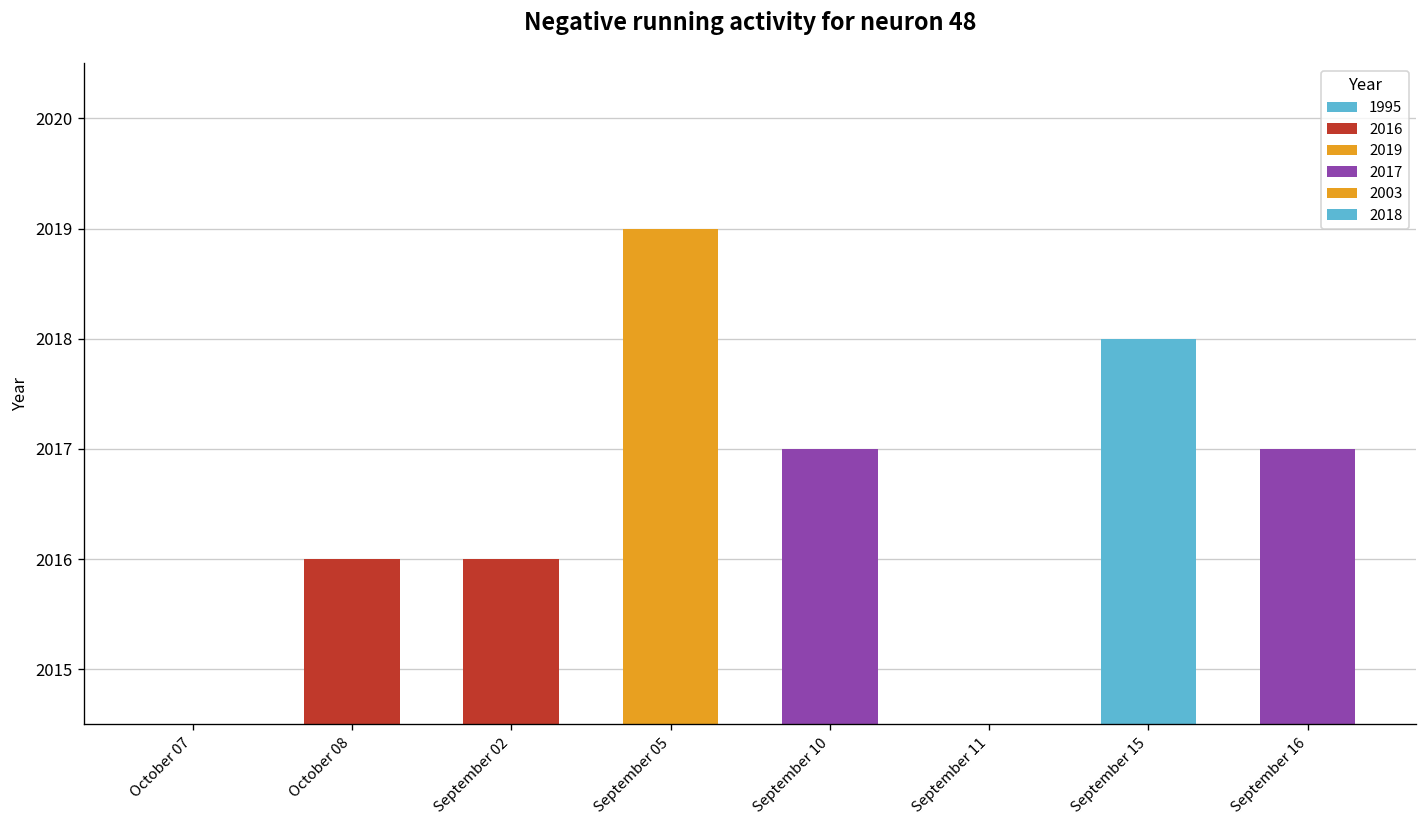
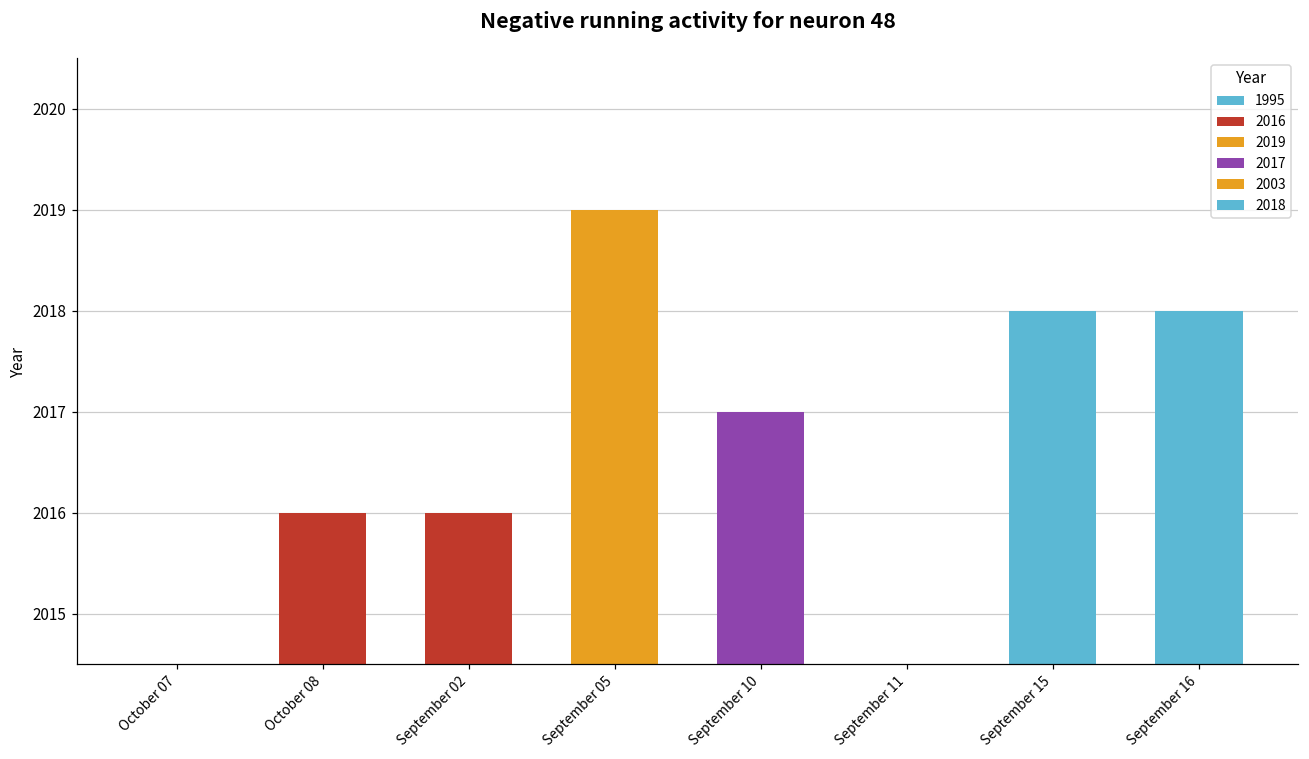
  {
    "October 08": 2016,
    "September 02": 2016,
    "September 05": 2019,
    "September 10": 2017,
    "September 15": 2018,
-   "September 16": 2017
+   "September 16": 2018
  }
